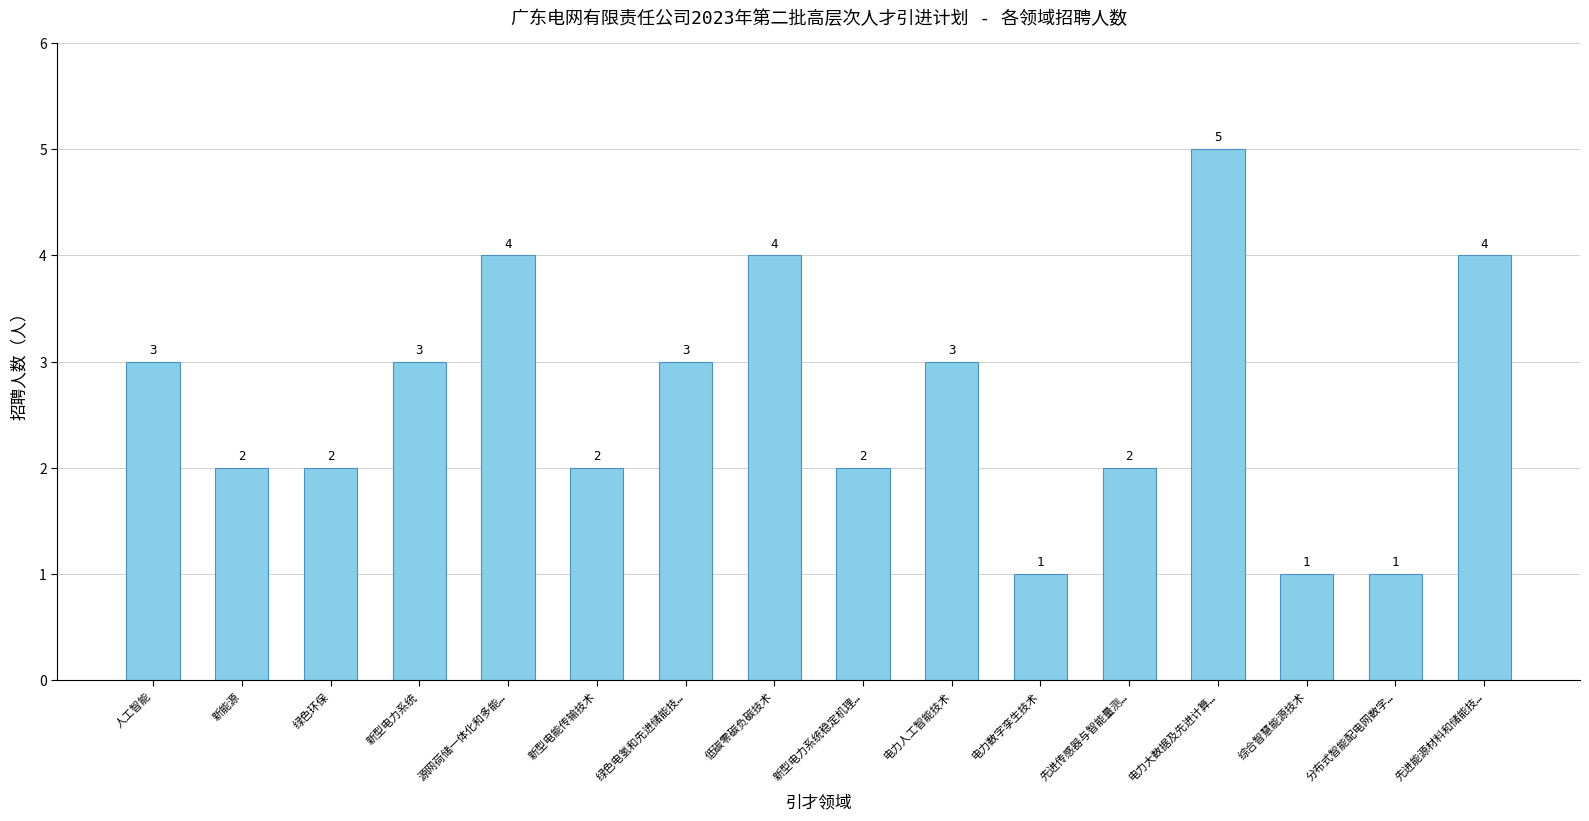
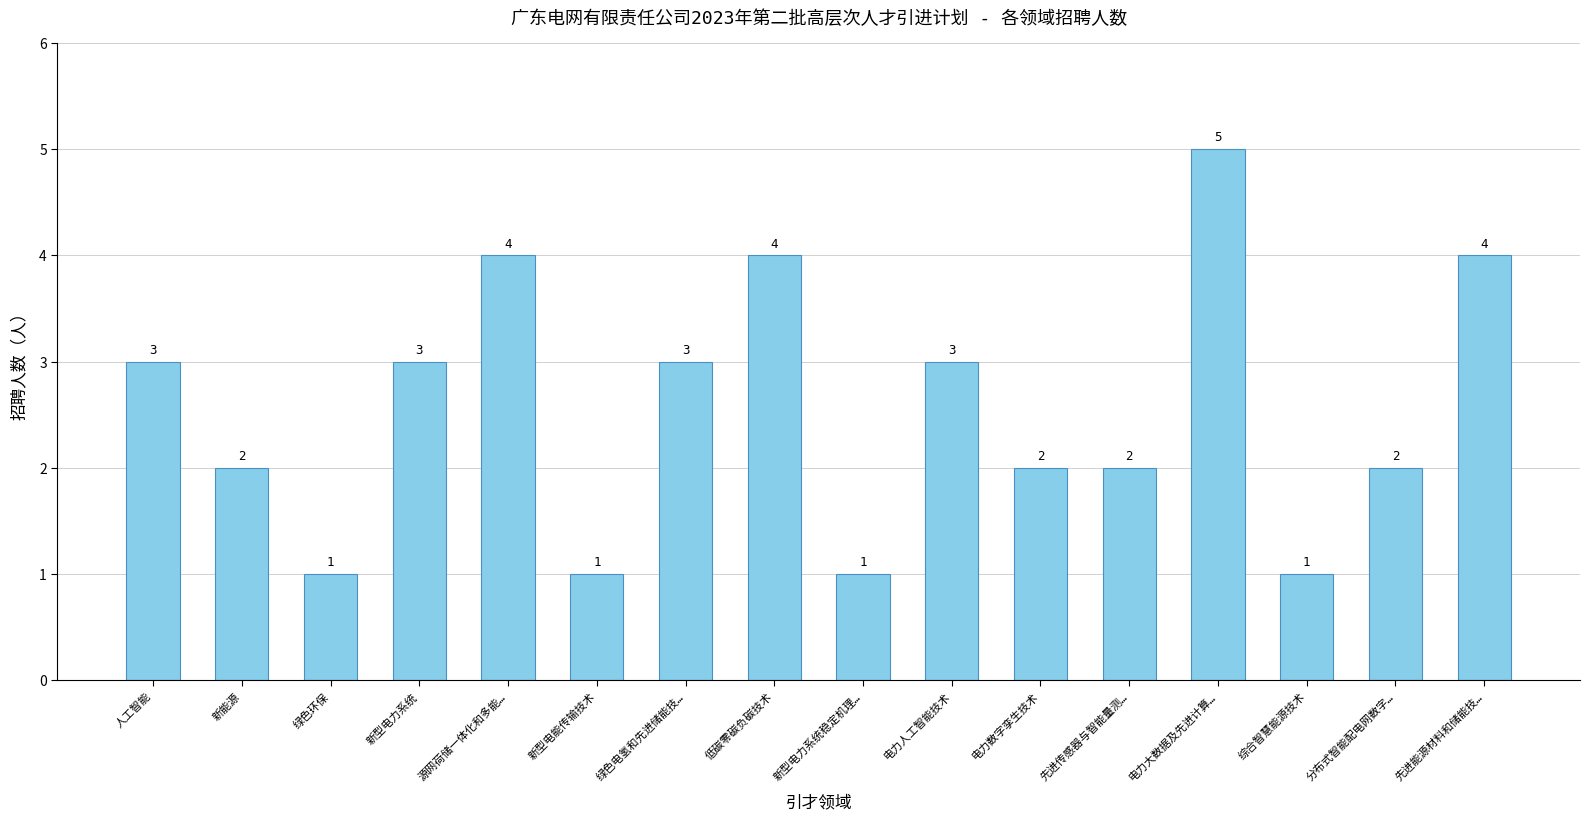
  {
    "人工智能": 3,
    "新能源": 2,
-   "绿色环保": 2,
+   "绿色环保": 1,
    "新型电力系统": 3,
    "源网荷储一体化和多能…": 4,
-   "新型电能传输技术": 2,
+   "新型电能传输技术": 1,
    "绿色电氢和先进储能技…": 3,
    "低碳零碳负碳技术": 4,
-   "新型电力系统稳定机理…": 2,
+   "新型电力系统稳定机理…": 1,
    "电力人工智能技术": 3,
-   "电力数字孪生技术": 1,
+   "电力数字孪生技术": 2,
    "先进传感器与智能量测…": 2,
    "电力大数据及先进计算…": 5,
    "综合智慧能源技术": 1,
-   "分布式智能配电网数字…": 1,
+   "分布式智能配电网数字…": 2,
    "先进能源材料和储能技…": 4
  }
